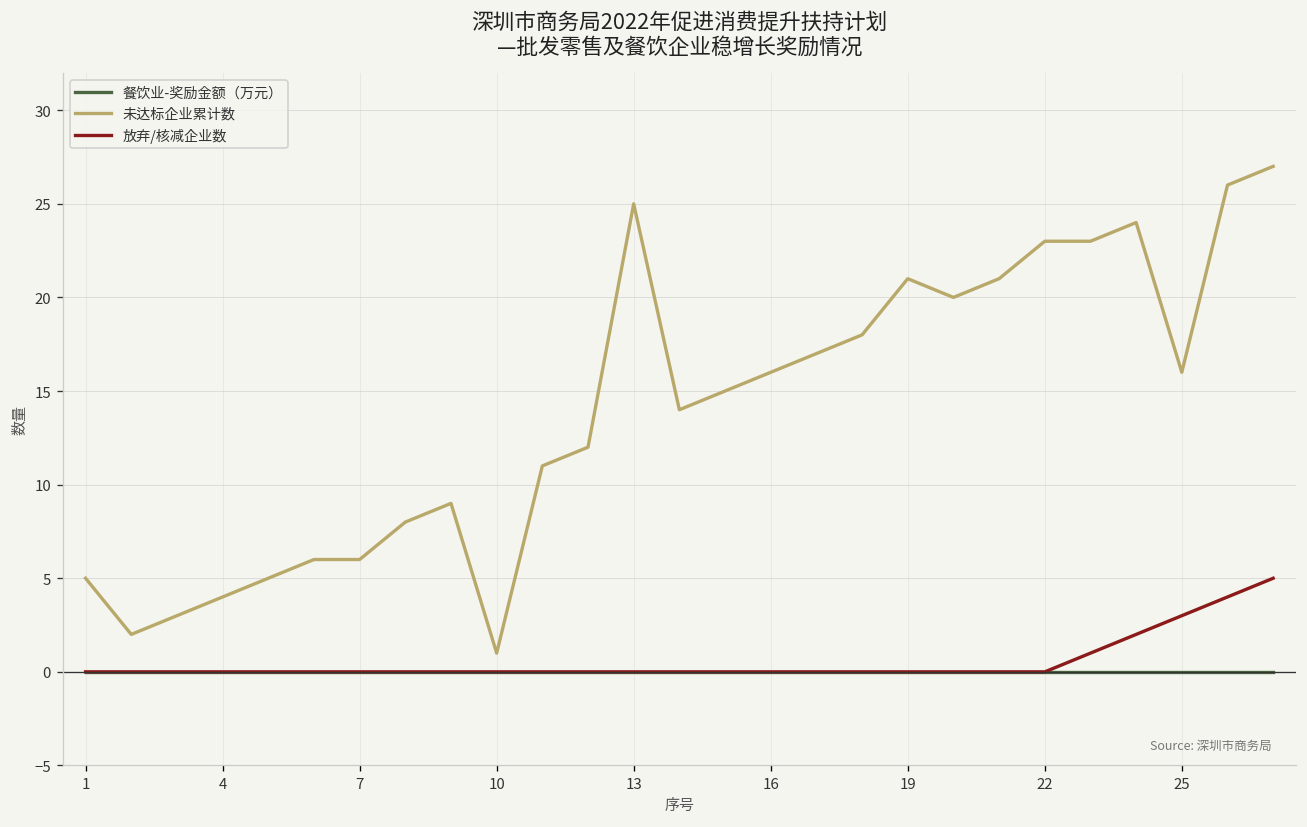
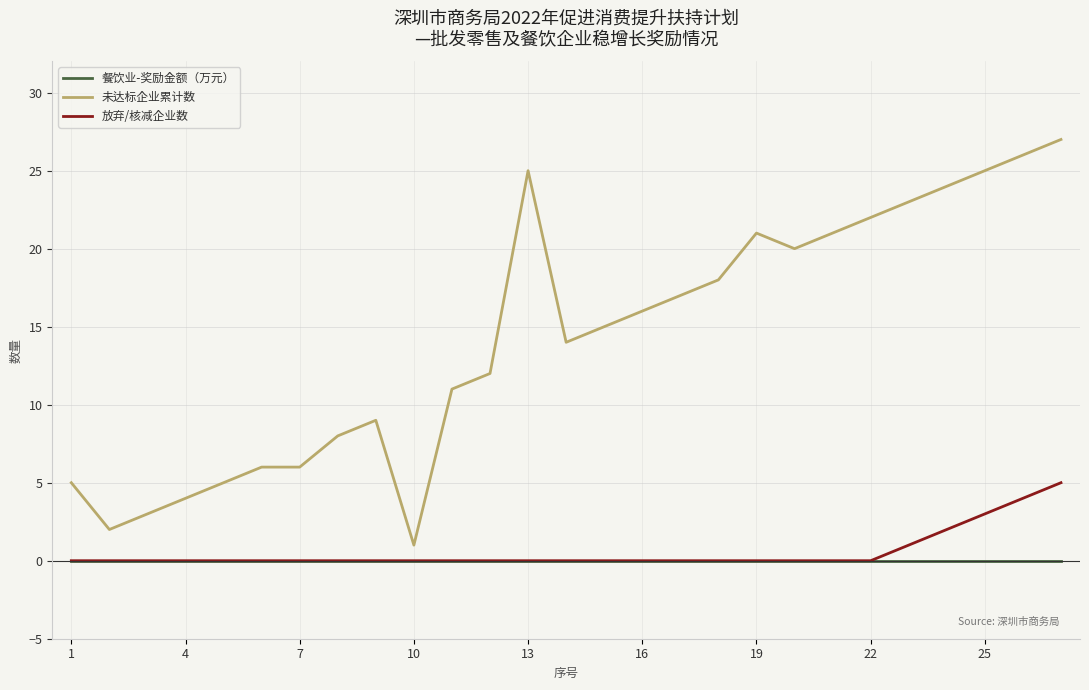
  {
    "餐饮业-奖励金额（万元）": {
      "25": 0
    },
    "未达标企业累计数": {
      "1": 5,
      "4": 4,
      "7": 6,
      "10": 1,
      "13": 25,
      "16": 16,
      "19": 21,
-     "22": 23,
-     "25": 16
+     "22": 22,
+     "25": 25
    },
    "放弃/核减企业数": {
      "25": 3
    }
  }
